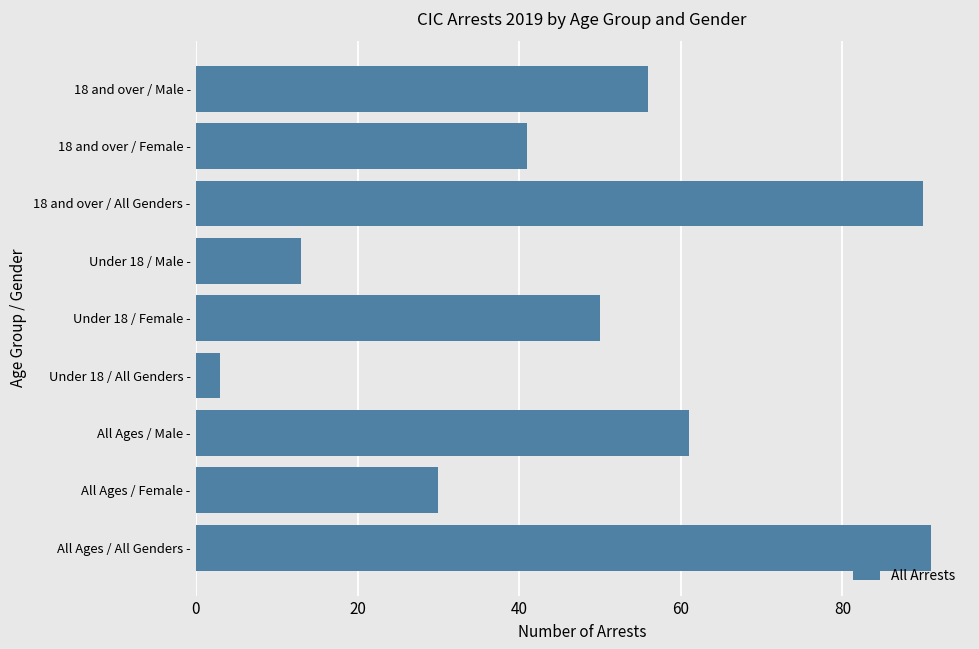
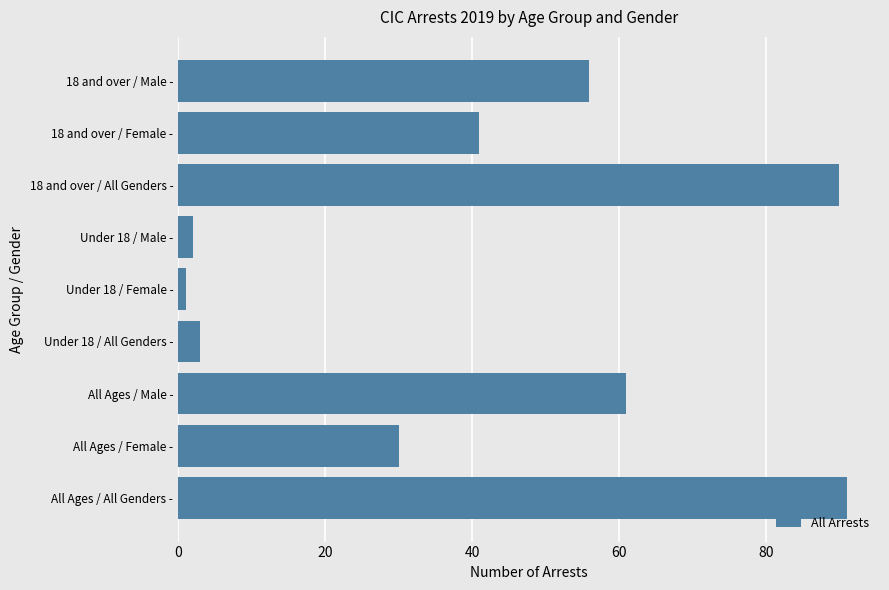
  {
    "18 and over / Male -": 56,
    "18 and over / Female -": 41,
    "18 and over / All Genders -": 90,
-   "Under 18 / Male -": 13,
-   "Under 18 / Female -": 50,
+   "Under 18 / Male -": 2,
+   "Under 18 / Female -": 1,
    "Under 18 / All Genders -": 3,
    "All Ages / Male -": 61,
    "All Ages / Female -": 30,
    "All Ages / All Genders -": 91
  }
